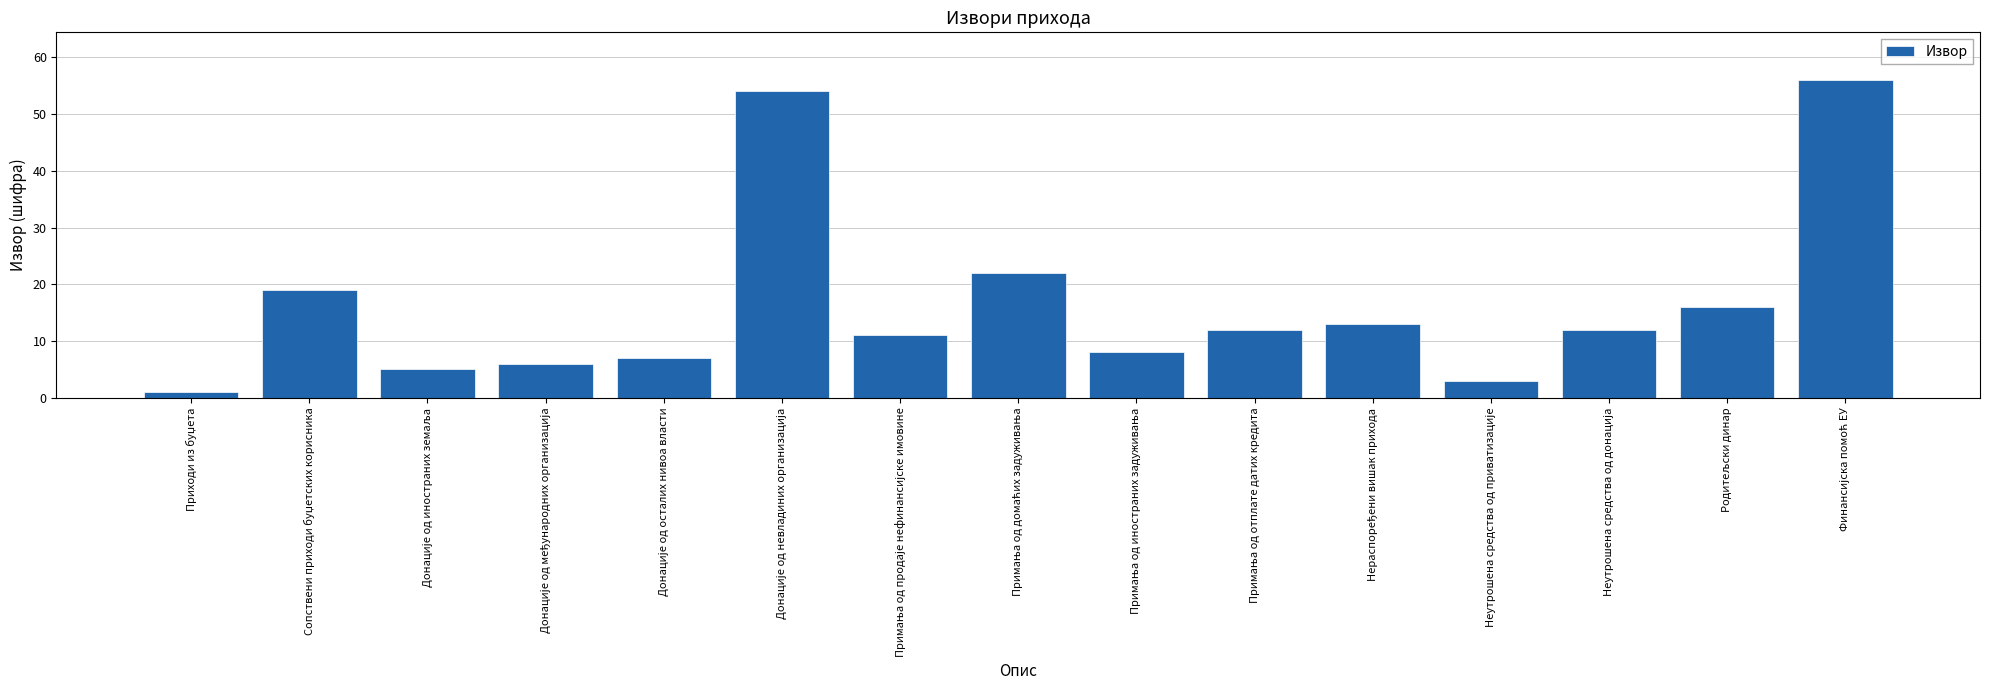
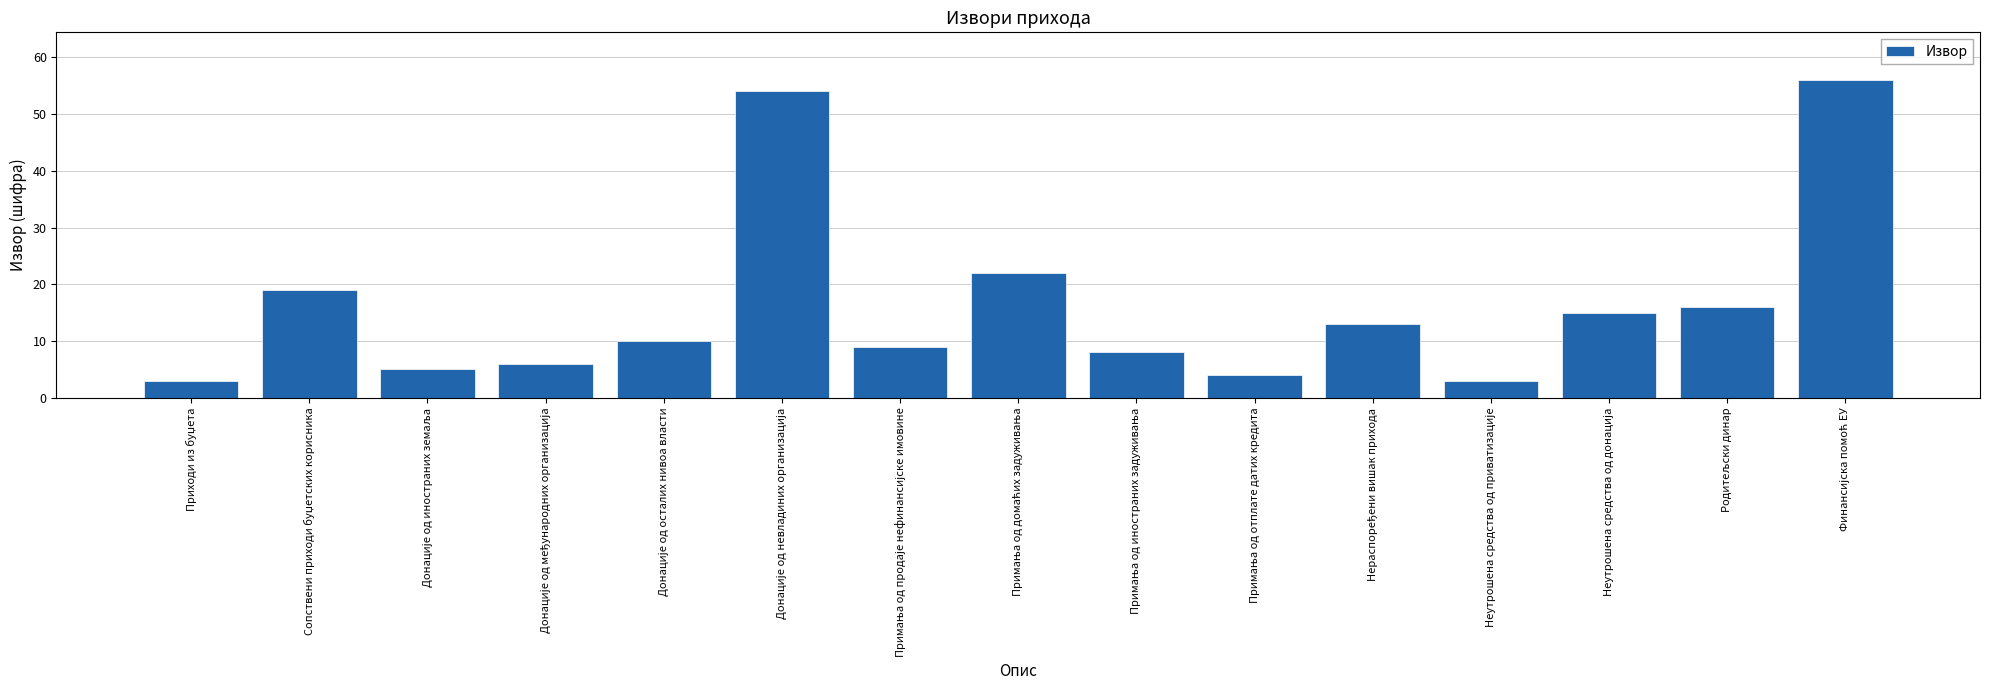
  {
-   "Приходи из буџета": 1,
+   "Приходи из буџета": 3,
    "Сопствени приходи буџетских корисника": 19,
    "Донације од иностраних земаља": 5,
    "Донације од међународних организација": 6,
-   "Донације од осталих нивоа власти": 7,
+   "Донације од осталих нивоа власти": 10,
    "Донације од невладиних организација": 54,
-   "Примања од продаје нефинансијске имовине": 11,
+   "Примања од продаје нефинансијске имовине": 9,
    "Примања од домаћих задуживања": 22,
    "Примања од иностраних задуживања": 8,
-   "Примања од отплате датих кредита": 12,
+   "Примања од отплате датих кредита": 4,
    "Нераспоређени вишак прихода": 13,
    "Неутрошена средства од приватизације": 3,
-   "Неутрошена средства од донација": 12,
+   "Неутрошена средства од донација": 15,
    "Родитељски динар": 16,
    "Финансијска помоћ ЕУ": 56
  }
